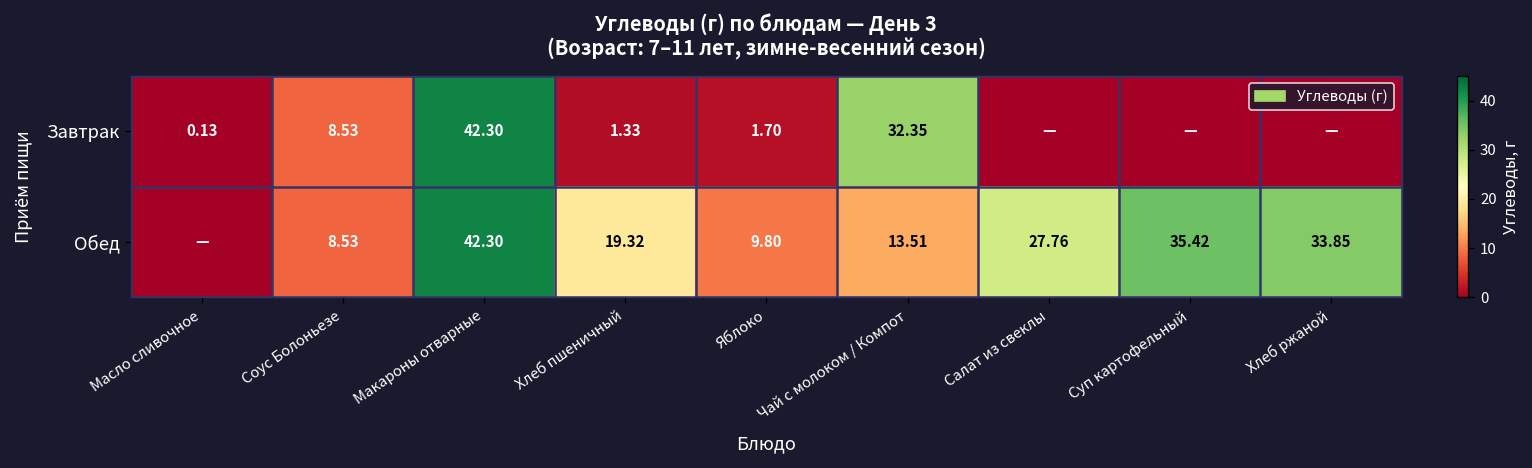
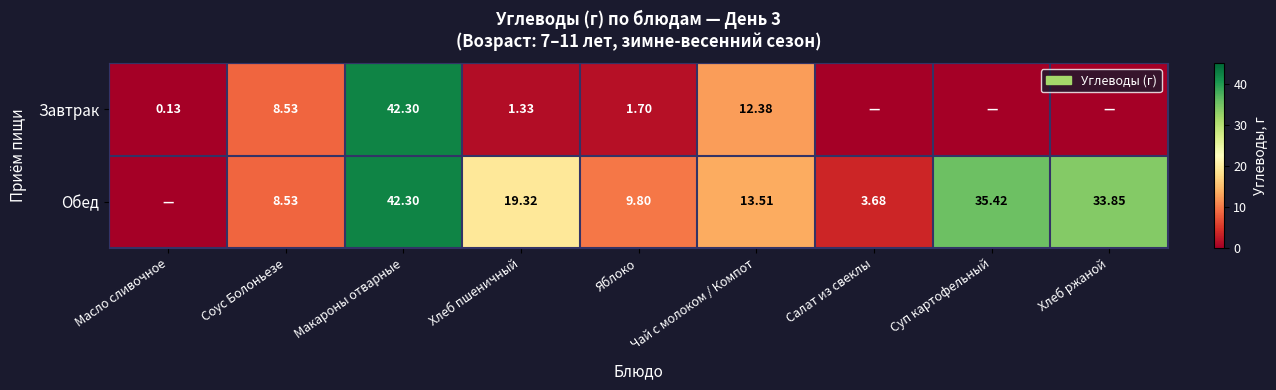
  {
    "Завтрак": {
      "Масло сливочное": 0.13,
      "Соус Болоньезе": 8.53,
      "Макароны отварные": 42.30,
      "Хлеб пшеничный": 1.33,
      "Яблоко": 1.70,
-     "Чай с молоком / Компот": 32.35
+     "Чай с молоком / Компот": 12.38
    },
    "Обед": {
      "Соус Болоньезе": 8.53,
      "Макароны отварные": 42.30,
      "Хлеб пшеничный": 19.32,
      "Яблоко": 9.80,
      "Чай с молоком / Компот": 13.51,
-     "Салат из свеклы": 27.76,
+     "Салат из свеклы": 3.68,
      "Суп картофельный": 35.42,
      "Хлеб ржаной": 33.85
    }
  }
